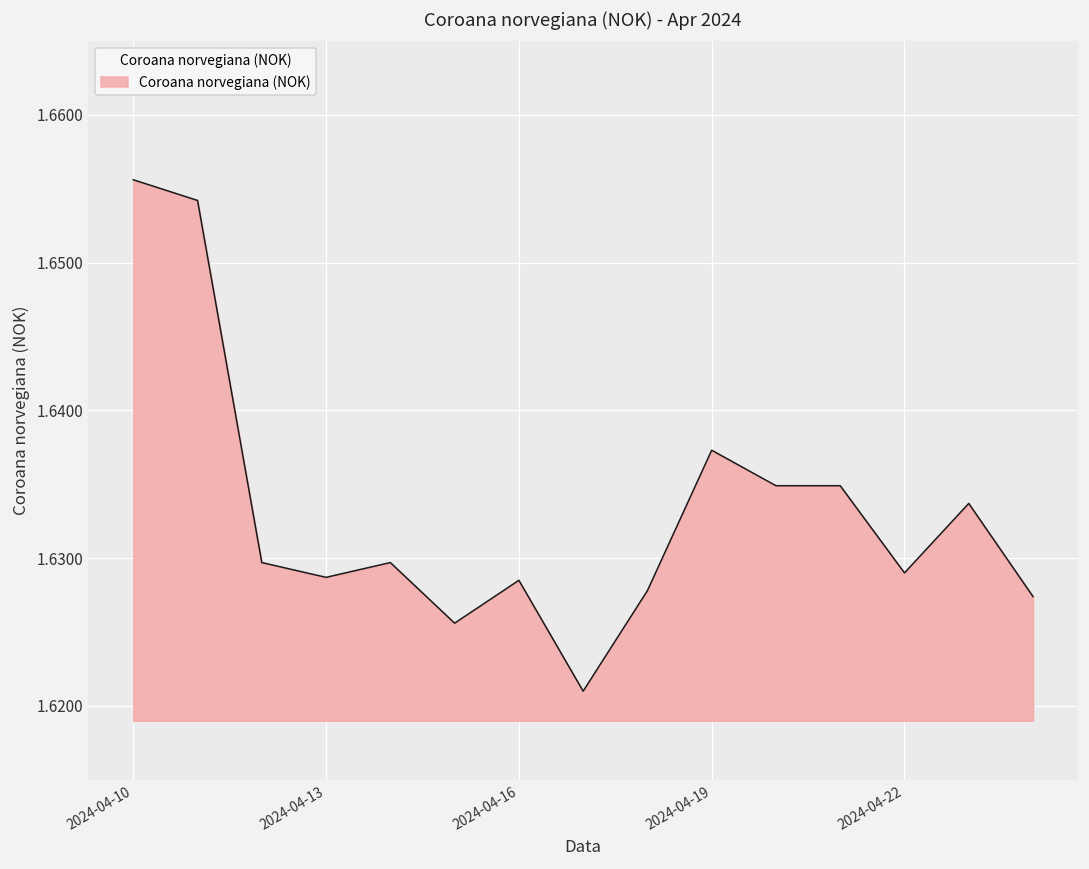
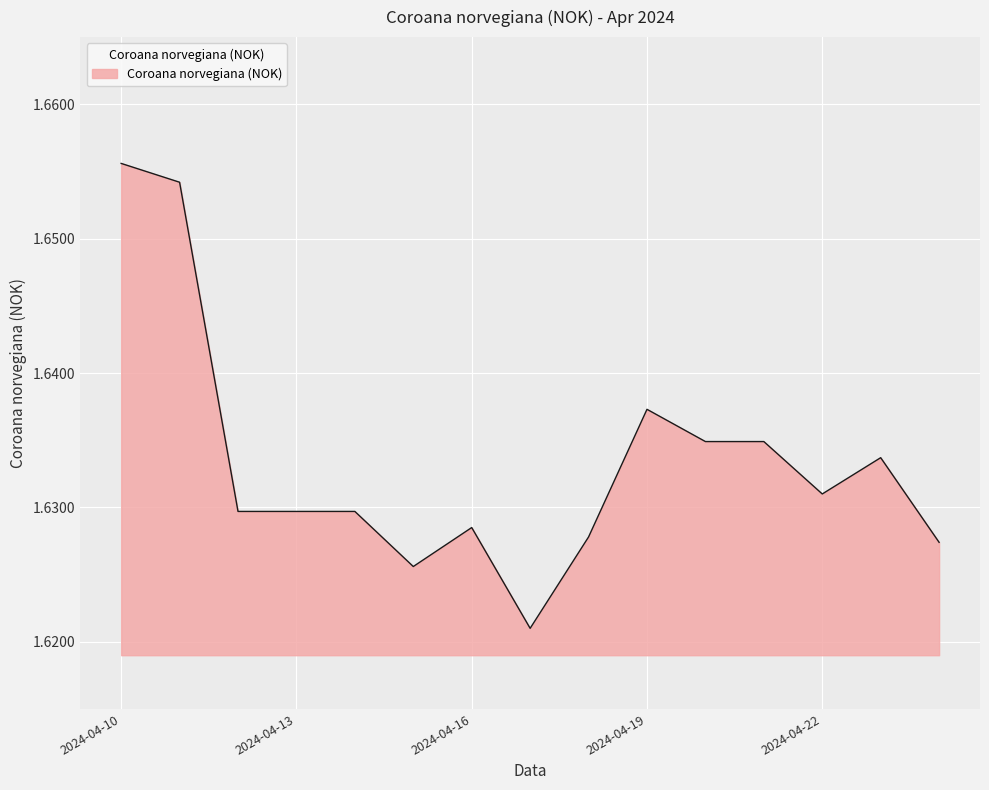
  {
    "2024-04-10": 1.6556,
-   "2024-04-13": 1.6287,
+   "2024-04-13": 1.6297,
    "2024-04-16": 1.6285,
    "2024-04-19": 1.6373,
-   "2024-04-22": 1.629
+   "2024-04-22": 1.631
  }
